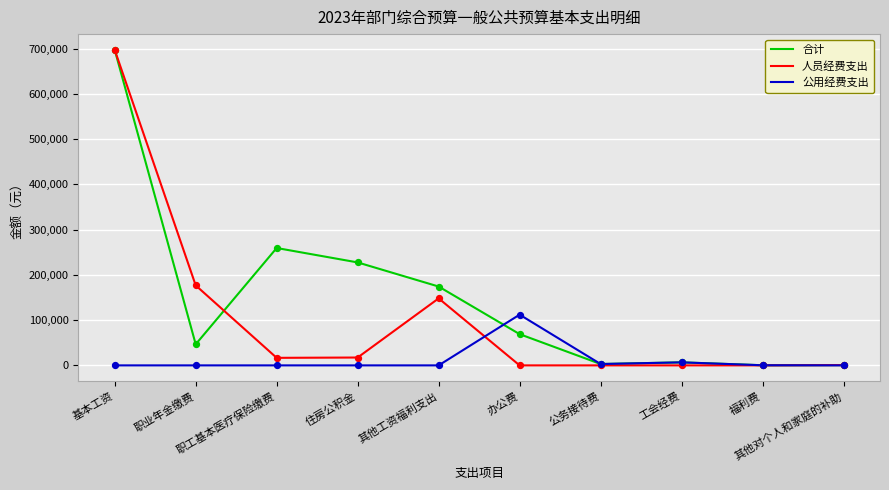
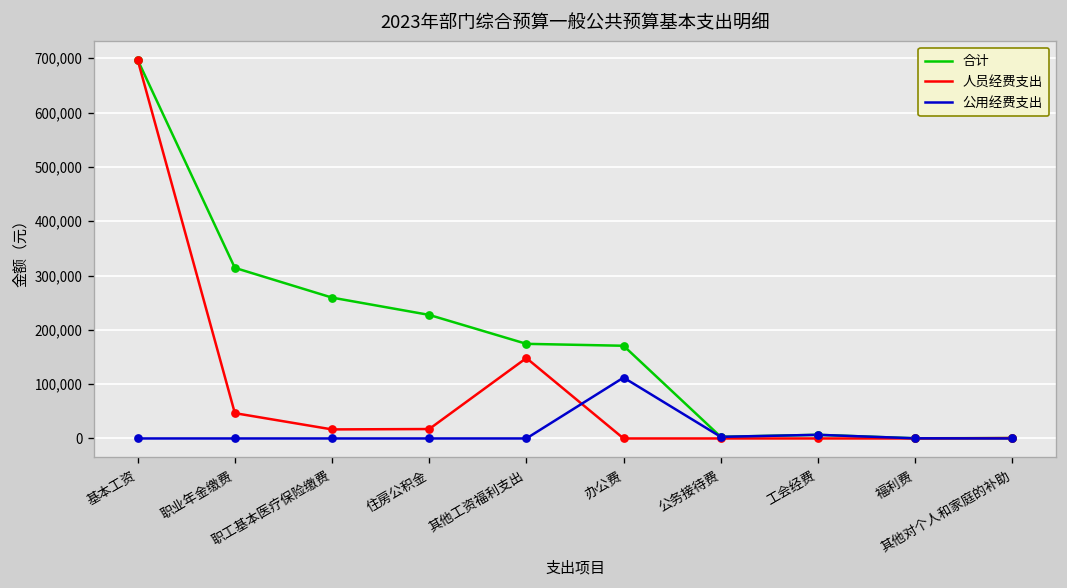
  {
    "合计": {
-     "职业年金缴费": "50,000",
+     "职业年金缴费": "310,000",
      "职工基本医疗保险缴费": "260,000",
      "住房公积金": "230,000",
      "其他工资福利支出": "170,000",
-     "办公费": "70,000"
+     "办公费": "170,000"
    },
    "人员经费支出": {
-     "职业年金缴费": "180,000",
+     "职业年金缴费": "50,000",
      "职工基本医疗保险缴费": "20,000",
      "住房公积金": "20,000",
      "其他工资福利支出": "150,000",
      "办公费": "0",
      "工会经费": "0"
    },
    "公用经费支出": {
      "基本工资": "0",
      "职业年金缴费": "0",
      "职工基本医疗保险缴费": "0",
      "住房公积金": "0",
      "其他工资福利支出": "0",
      "办公费": "110,000"
    }
  }
